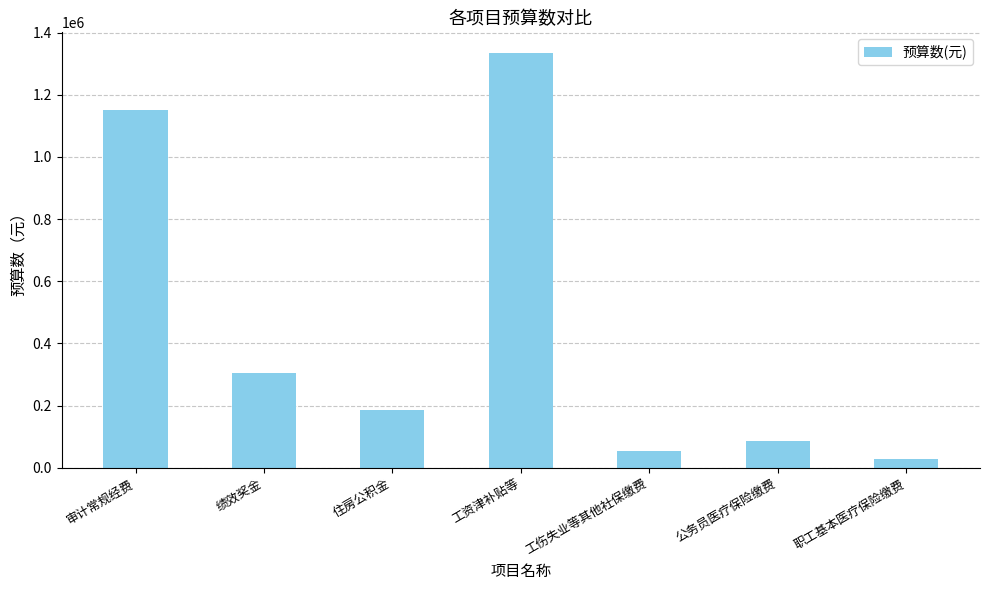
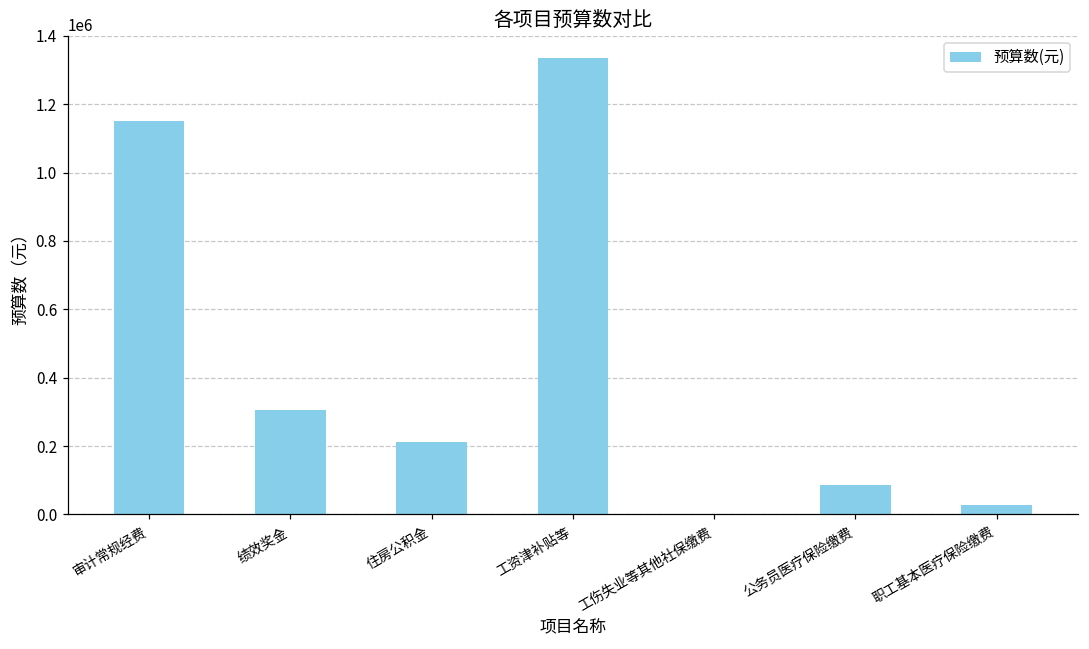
  {
    "审计常规经费": 1150000,
    "绩效奖金": 310000,
-   "住房公积金": 190000,
+   "住房公积金": 210000,
    "工资津补贴等": 1330000,
-   "工伤失业等其他社保缴费": 50000,
+   "工伤失业等其他社保缴费": 0,
    "公务员医疗保险缴费": 90000,
    "职工基本医疗保险缴费": 30000
  }
